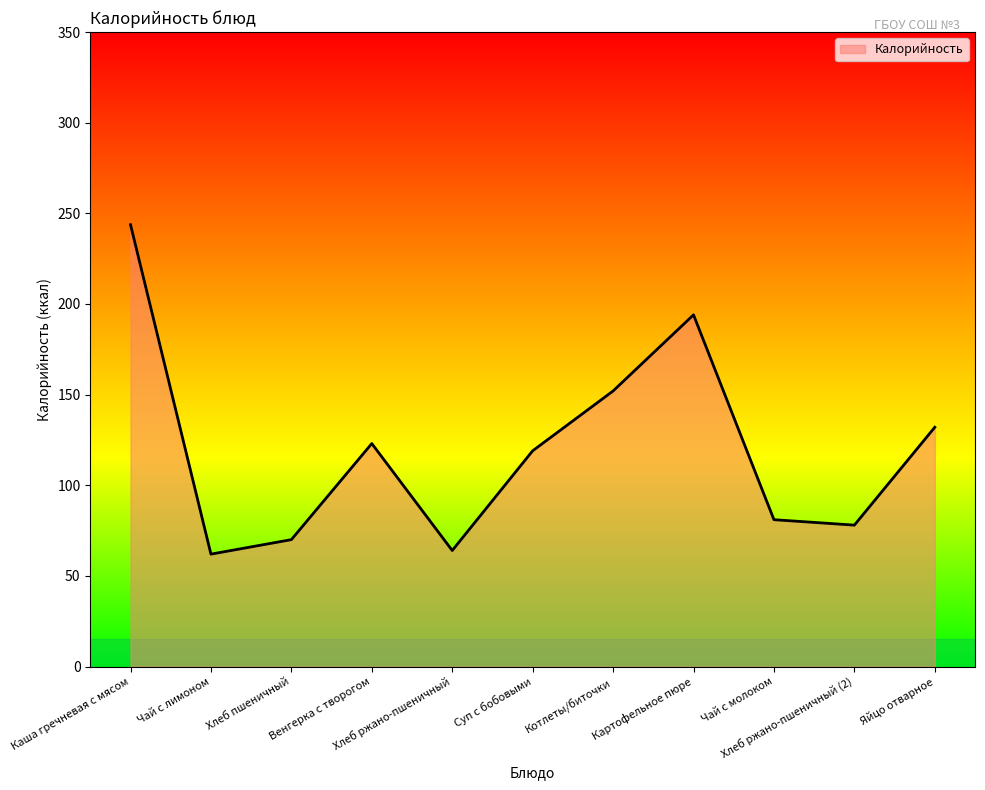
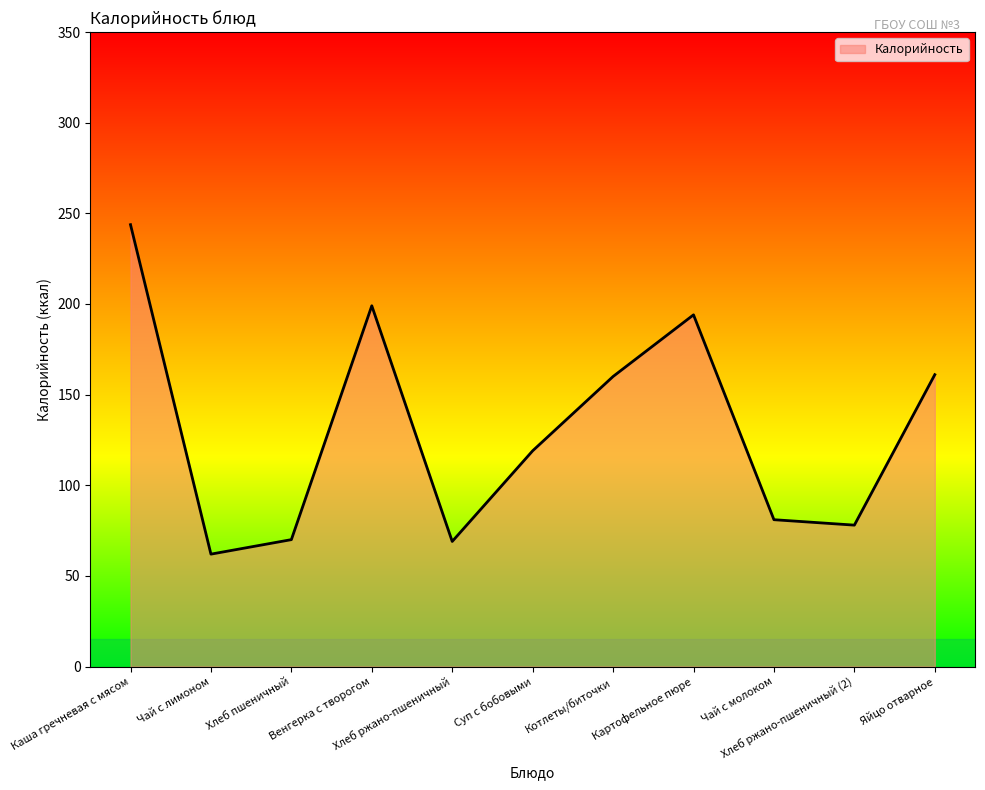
  {
    "Каша гречневая с мясом": 244,
    "Чай с лимоном": 62,
    "Хлеб пшеничный": 70,
-   "Венгерка с творогом": 123,
-   "Хлеб ржано-пшеничный": 64,
+   "Венгерка с творогом": 199,
+   "Хлеб ржано-пшеничный": 69,
    "Суп с бобовыми": 119,
-   "Котлеты/биточки": 152,
+   "Котлеты/биточки": 160,
    "Картофельное пюре": 194,
    "Чай с молоком": 81,
    "Хлеб ржано-пшеничный (2)": 78,
-   "Яйцо отварное": 132
+   "Яйцо отварное": 161
  }
